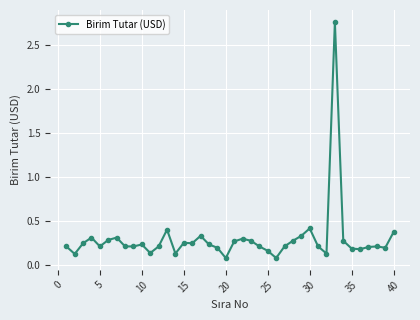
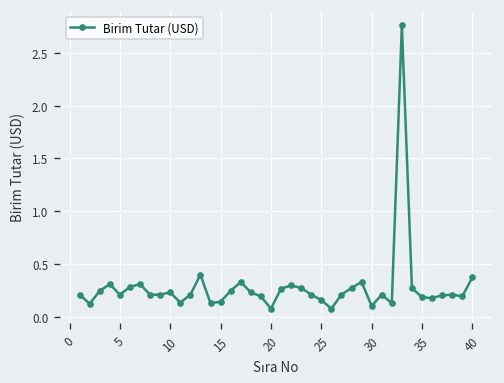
  {
    "5": 0.2,
    "10": 0.2,
-   "15": 0.2,
+   "15": 0.1,
    "20": 0.1,
    "25": 0.2,
-   "30": 0.4,
+   "30": 0.1,
    "35": 0.2,
    "40": 0.4
  }
